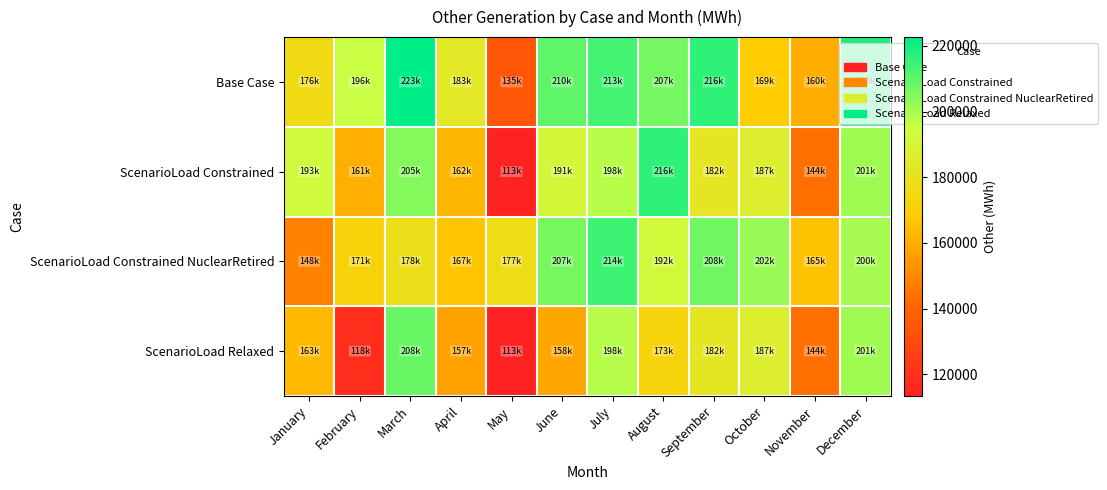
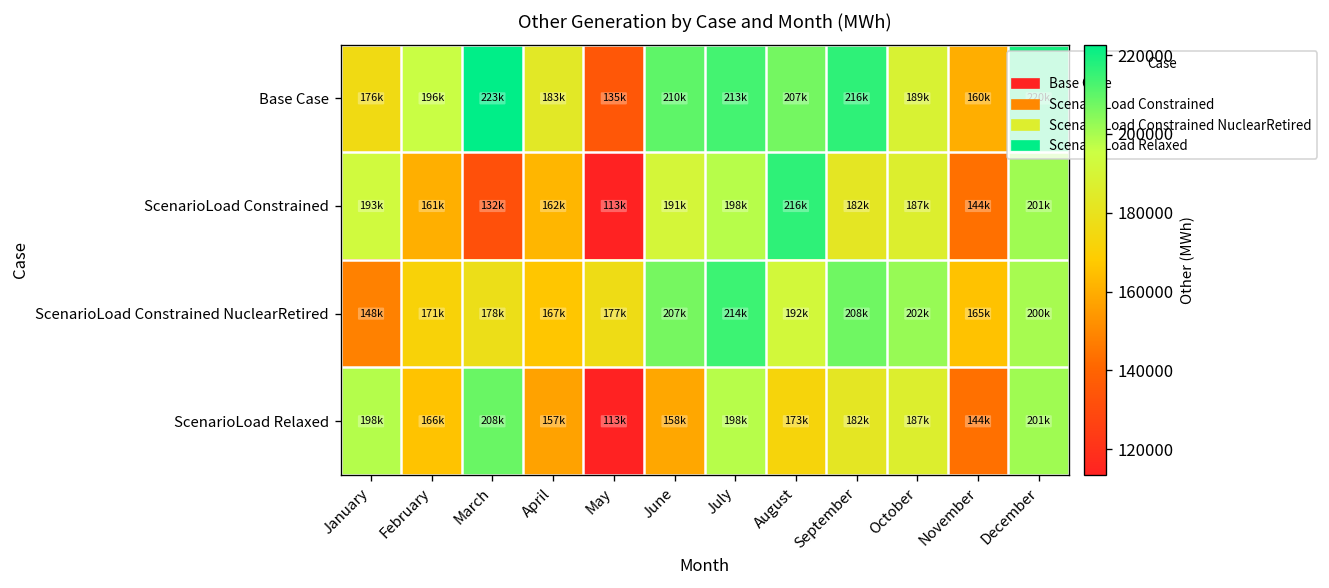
  {
    "Base Case": {
-     "October": "169k"
+     "October": "189k"
    },
    "ScenarioLoad Constrained": {
-     "March": "205k"
+     "March": "132k"
    },
    "ScenarioLoad Relaxed": {
-     "January": "163k",
-     "February": "118k"
+     "January": "198k",
+     "February": "166k"
    }
  }
